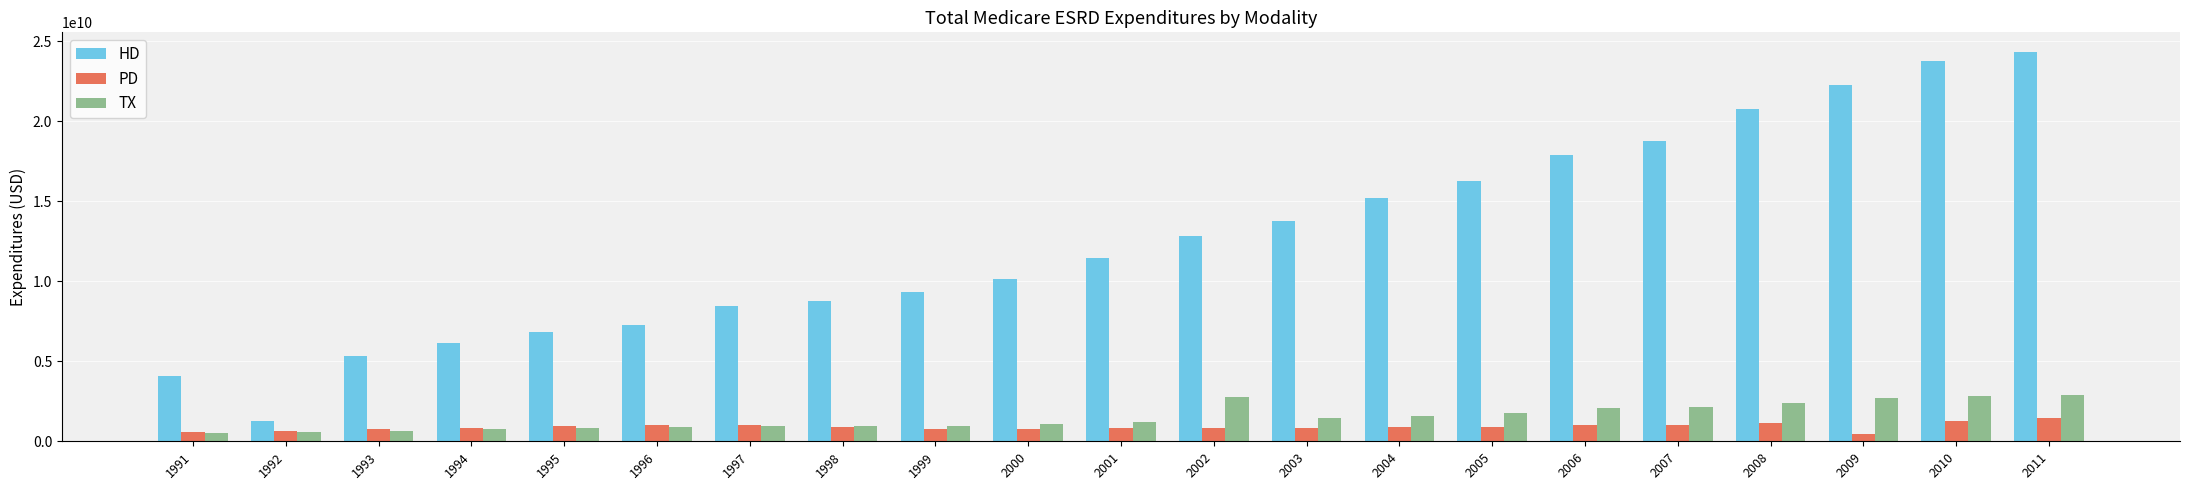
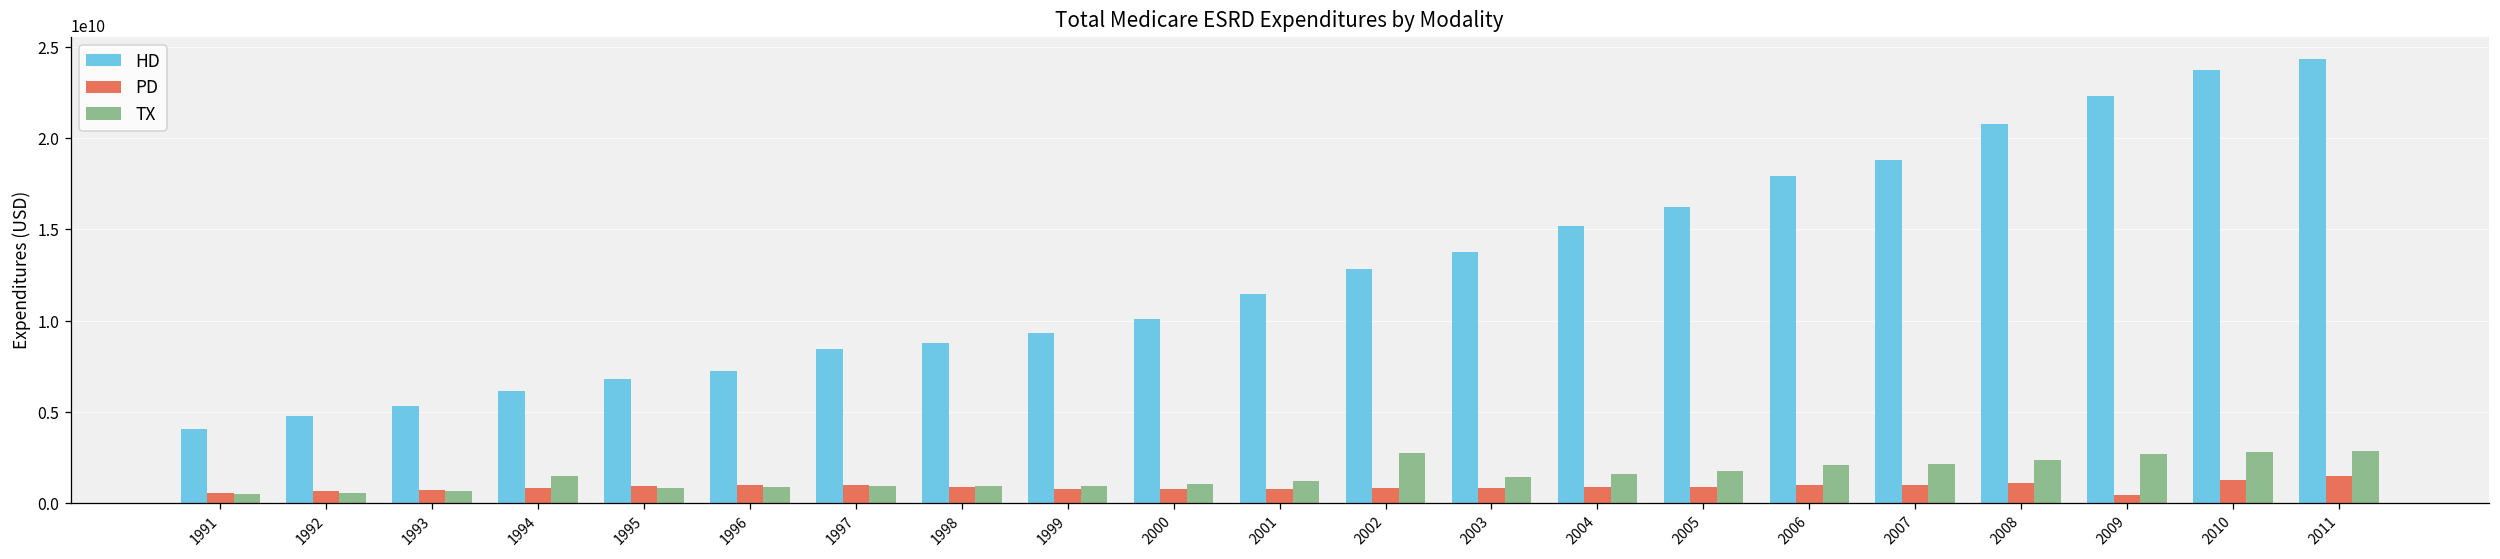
  {
    "HD": {
      "1991": 4100000000,
-     "1992": 1300000000,
+     "1992": 4800000000,
      "1993": 5400000000,
      "1994": 6100000000,
      "1995": 6800000000,
      "1996": 7300000000,
      "1997": 8400000000,
      "1998": 8800000000,
      "1999": 9300000000,
      "2000": 10100000000,
      "2001": 11400000000,
      "2002": 12800000000,
      "2003": 13800000000,
      "2004": 15200000000,
      "2005": 16200000000,
      "2006": 17900000000,
      "2007": 18800000000,
      "2008": 20800000000,
      "2009": 22300000000,
      "2010": 23700000000,
      "2011": 24300000000
    },
    "PD": {
      "1991": 600000000,
      "1992": 700000000,
      "1993": 800000000,
      "1994": 900000000,
      "1995": 1000000000,
      "1996": 1000000000,
      "1997": 1000000000,
      "1998": 900000000,
      "1999": 800000000,
      "2000": 800000000,
      "2001": 800000000,
      "2002": 800000000,
      "2003": 900000000,
      "2004": 900000000,
      "2005": 900000000,
      "2006": 1000000000,
      "2007": 1000000000,
      "2008": 1100000000,
      "2009": 400000000,
      "2010": 1300000000,
      "2011": 1500000000
    },
    "TX": {
      "1991": 500000000,
      "1992": 600000000,
      "1993": 700000000,
-     "1994": 700000000,
+     "1994": 1500000000,
      "1995": 800000000,
      "1996": 900000000,
      "1997": 1000000000,
      "1998": 1000000000,
      "1999": 1000000000,
      "2000": 1100000000,
      "2001": 1200000000,
      "2002": 2700000000,
      "2003": 1500000000,
      "2004": 1600000000,
      "2005": 1800000000,
      "2006": 2100000000,
      "2007": 2100000000,
      "2008": 2400000000,
      "2009": 2700000000,
      "2010": 2800000000,
      "2011": 2900000000
    }
  }
